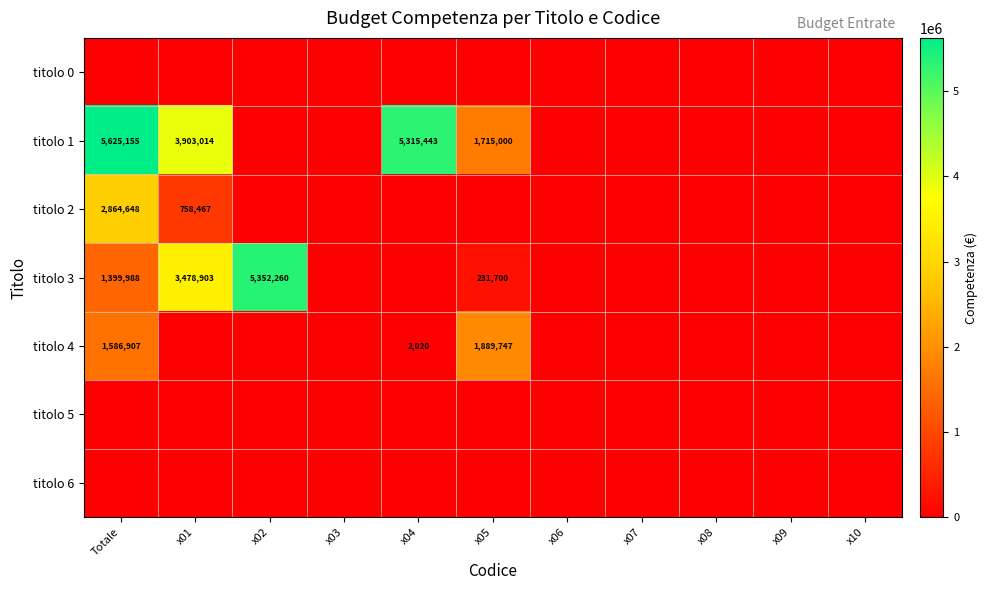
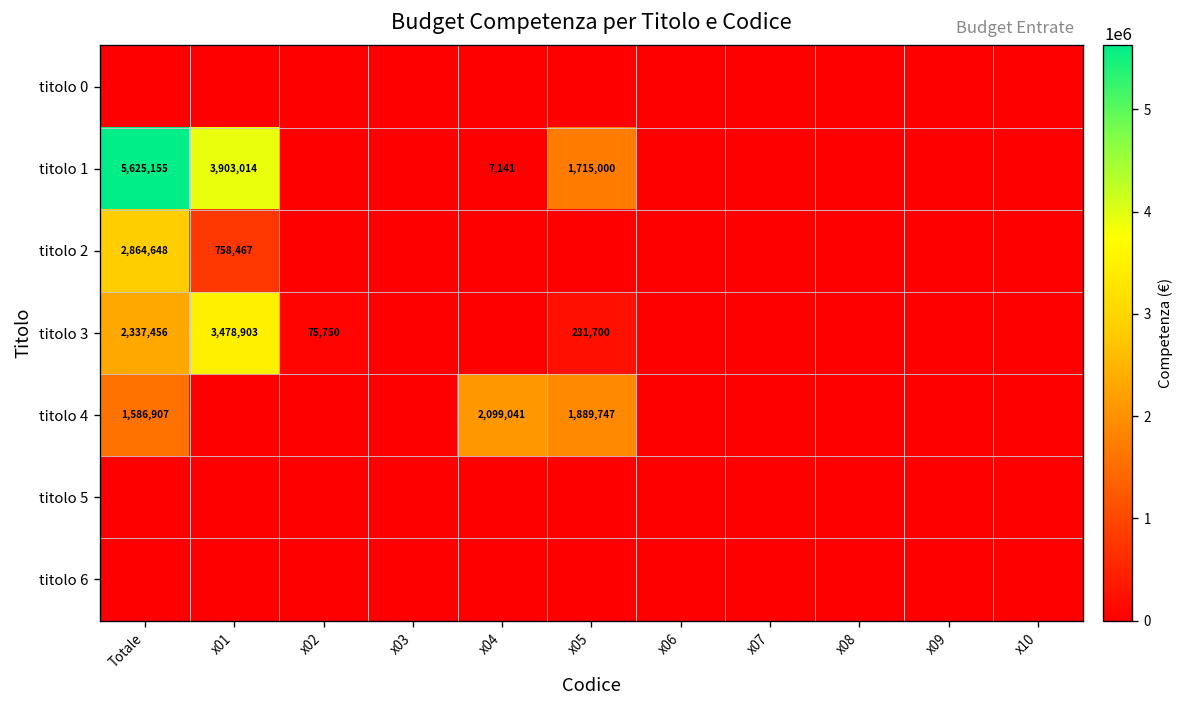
  {
    "titolo 1": {
      "Totale": "5,625,155",
      "x01": "3,903,014",
-     "x04": "5,315,443",
+     "x04": "7,141",
      "x05": "1,715,000"
    },
    "titolo 2": {
      "Totale": "2,864,648",
      "x01": "758,467"
    },
    "titolo 3": {
-     "Totale": "1,399,988",
+     "Totale": "2,337,456",
      "x01": "3,478,903",
-     "x02": "5,352,260",
+     "x02": "75,750",
      "x05": "231,700"
    },
    "titolo 4": {
      "Totale": "1,586,907",
-     "x04": "2,020",
+     "x04": "2,099,041",
      "x05": "1,889,747"
    }
  }
